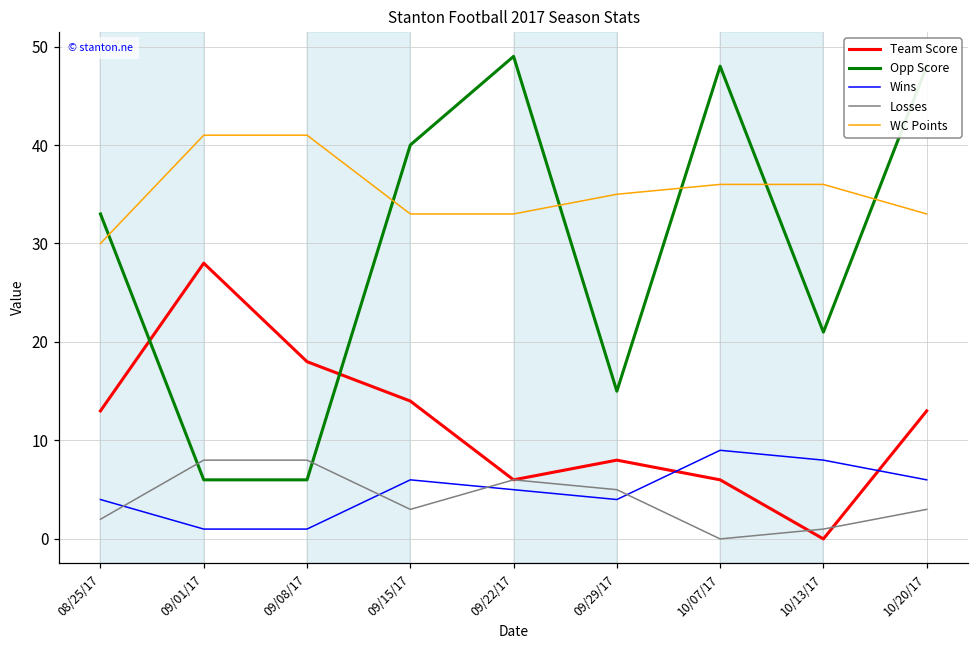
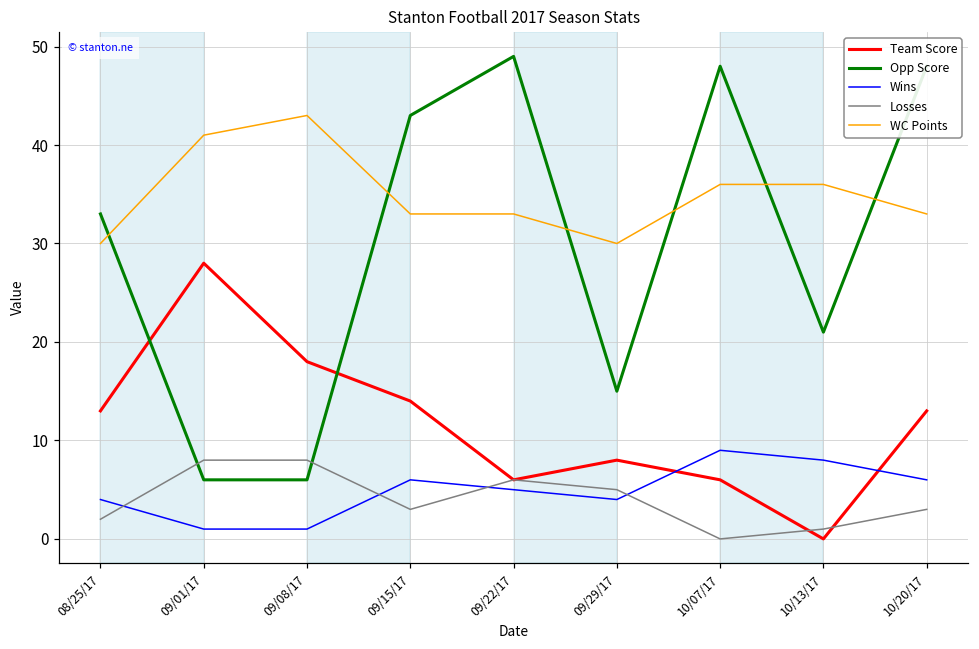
  {
    "Team Score": {
      "08/25/17": 13,
      "09/01/17": 28,
      "09/08/17": 18,
      "09/15/17": 14,
      "09/29/17": 8,
      "10/07/17": 6,
      "10/13/17": 0,
      "10/20/17": 13
    },
    "Opp Score": {
      "08/25/17": 33,
      "09/01/17": 6,
      "09/08/17": 6,
-     "09/15/17": 40,
+     "09/15/17": 43,
      "09/22/17": 49,
      "09/29/17": 15,
      "10/07/17": 48,
      "10/13/17": 21
    },
    "Wins": {
      "08/25/17": 4,
      "09/01/17": 1,
      "09/08/17": 1,
      "09/15/17": 6,
      "09/22/17": 5,
      "09/29/17": 4,
      "10/07/17": 9,
      "10/13/17": 8,
      "10/20/17": 6
    },
    "Losses": {
      "08/25/17": 2,
      "09/01/17": 8,
      "09/08/17": 8,
      "09/15/17": 3,
      "09/29/17": 5,
      "10/07/17": 0,
      "10/13/17": 1,
      "10/20/17": 3
    },
    "WC Points": {
      "08/25/17": 30,
      "09/01/17": 41,
-     "09/08/17": 41,
+     "09/08/17": 43,
      "09/15/17": 33,
      "09/22/17": 33,
-     "09/29/17": 35,
+     "09/29/17": 30,
      "10/07/17": 36,
      "10/13/17": 36,
      "10/20/17": 33
    }
  }
